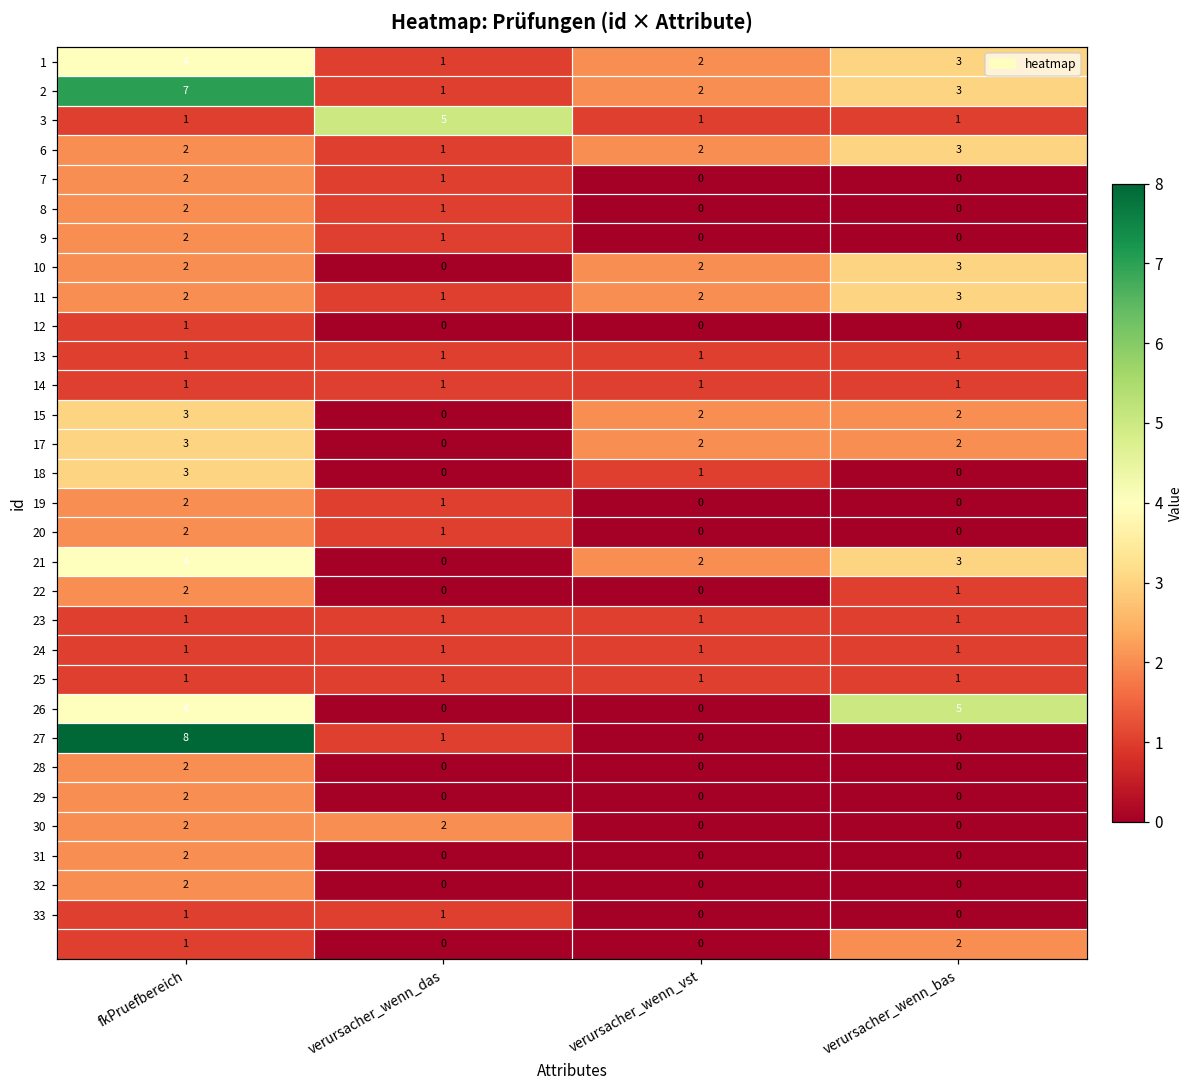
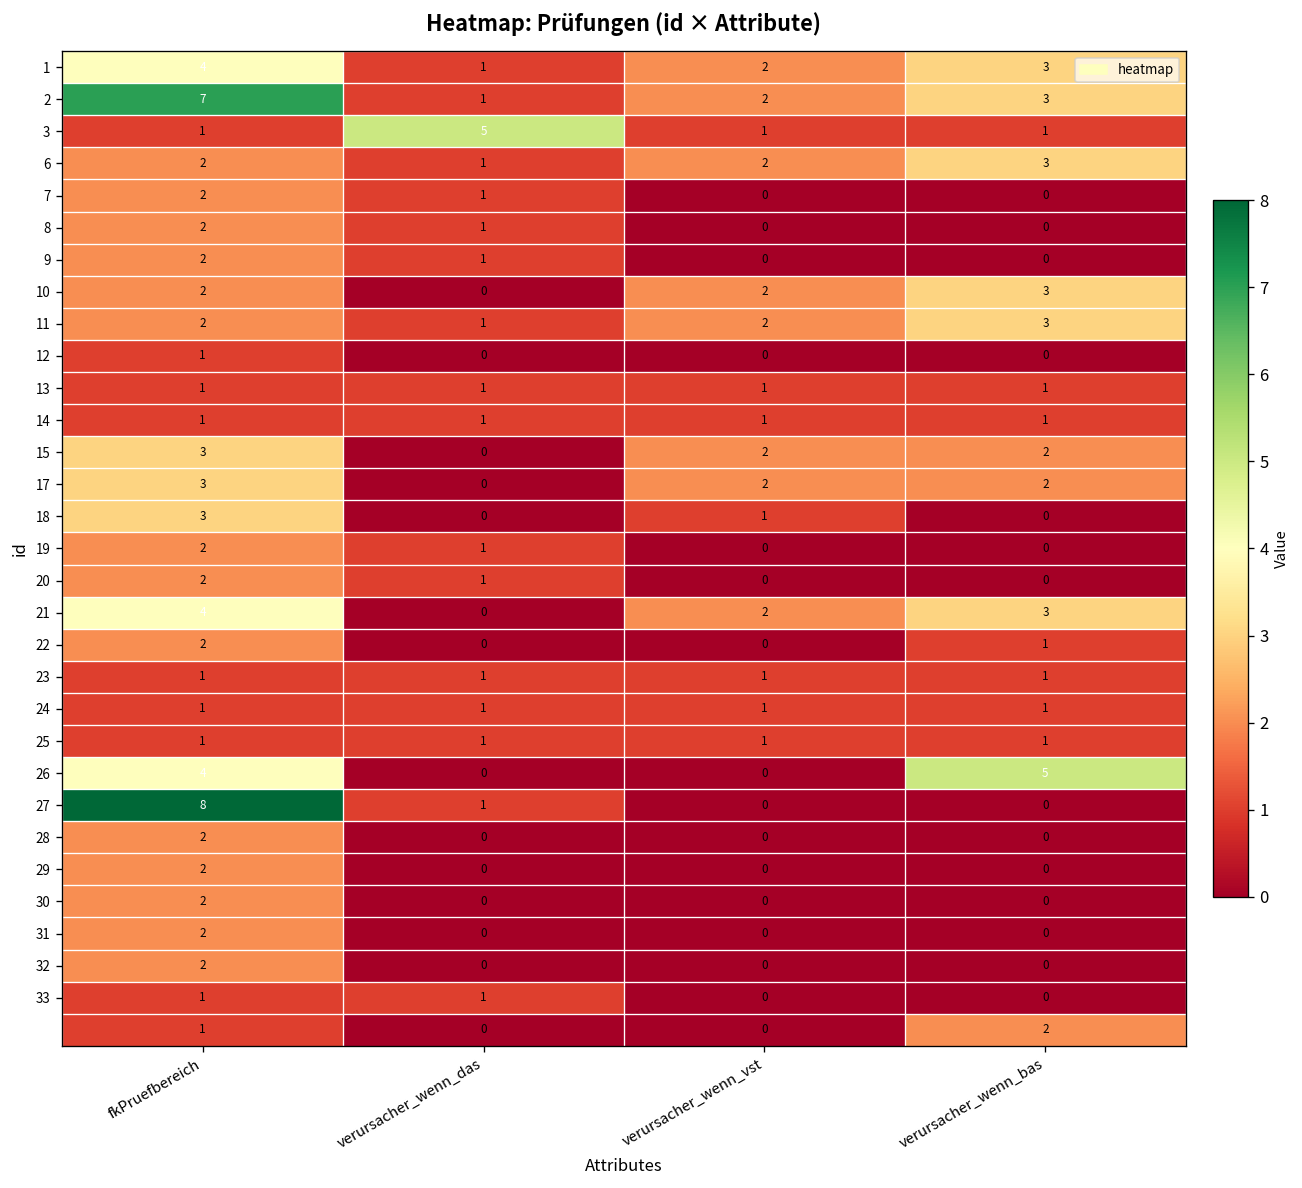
  {
    "1": {
      "fkPruefbereich": 4,
      "verursacher_wenn_das": 1,
      "verursacher_wenn_vst": 2,
      "verursacher_wenn_bas": 3
    },
    "2": {
      "fkPruefbereich": 7,
      "verursacher_wenn_das": 1,
      "verursacher_wenn_vst": 2,
      "verursacher_wenn_bas": 3
    },
    "3": {
      "fkPruefbereich": 1,
      "verursacher_wenn_das": 5,
      "verursacher_wenn_vst": 1,
      "verursacher_wenn_bas": 1
    },
    "6": {
      "fkPruefbereich": 2,
      "verursacher_wenn_das": 1,
      "verursacher_wenn_vst": 2,
      "verursacher_wenn_bas": 3
    },
    "7": {
      "fkPruefbereich": 2,
      "verursacher_wenn_das": 1,
      "verursacher_wenn_vst": 0,
      "verursacher_wenn_bas": 0
    },
    "8": {
      "fkPruefbereich": 2,
      "verursacher_wenn_das": 1,
      "verursacher_wenn_vst": 0,
      "verursacher_wenn_bas": 0
    },
    "9": {
      "fkPruefbereich": 2,
      "verursacher_wenn_das": 1,
      "verursacher_wenn_vst": 0,
      "verursacher_wenn_bas": 0
    },
    "10": {
      "fkPruefbereich": 2,
      "verursacher_wenn_das": 0,
      "verursacher_wenn_vst": 2,
      "verursacher_wenn_bas": 3
    },
    "11": {
      "fkPruefbereich": 2,
      "verursacher_wenn_das": 1,
      "verursacher_wenn_vst": 2,
      "verursacher_wenn_bas": 3
    },
    "12": {
      "fkPruefbereich": 1,
      "verursacher_wenn_das": 0,
      "verursacher_wenn_vst": 0,
      "verursacher_wenn_bas": 0
    },
    "13": {
      "fkPruefbereich": 1,
      "verursacher_wenn_das": 1,
      "verursacher_wenn_vst": 1,
      "verursacher_wenn_bas": 1
    },
    "14": {
      "fkPruefbereich": 1,
      "verursacher_wenn_das": 1,
      "verursacher_wenn_vst": 1,
      "verursacher_wenn_bas": 1
    },
    "15": {
      "fkPruefbereich": 3,
      "verursacher_wenn_das": 0,
      "verursacher_wenn_vst": 2,
      "verursacher_wenn_bas": 2
    },
    "17": {
      "fkPruefbereich": 3,
      "verursacher_wenn_das": 0,
      "verursacher_wenn_vst": 2,
      "verursacher_wenn_bas": 2
    },
    "18": {
      "fkPruefbereich": 3,
      "verursacher_wenn_das": 0,
      "verursacher_wenn_vst": 1,
      "verursacher_wenn_bas": 0
    },
    "19": {
      "fkPruefbereich": 2,
      "verursacher_wenn_das": 1,
      "verursacher_wenn_vst": 0,
      "verursacher_wenn_bas": 0
    },
    "20": {
      "fkPruefbereich": 2,
      "verursacher_wenn_das": 1,
      "verursacher_wenn_vst": 0,
      "verursacher_wenn_bas": 0
    },
    "21": {
      "fkPruefbereich": 4,
      "verursacher_wenn_das": 0,
      "verursacher_wenn_vst": 2,
      "verursacher_wenn_bas": 3
    },
    "22": {
      "fkPruefbereich": 2,
      "verursacher_wenn_das": 0,
      "verursacher_wenn_vst": 0,
      "verursacher_wenn_bas": 1
    },
    "23": {
      "fkPruefbereich": 1,
      "verursacher_wenn_das": 1,
      "verursacher_wenn_vst": 1,
      "verursacher_wenn_bas": 1
    },
    "24": {
      "fkPruefbereich": 1,
      "verursacher_wenn_das": 1,
      "verursacher_wenn_vst": 1,
      "verursacher_wenn_bas": 1
    },
    "25": {
      "fkPruefbereich": 1,
      "verursacher_wenn_das": 1,
      "verursacher_wenn_vst": 1,
      "verursacher_wenn_bas": 1
    },
    "26": {
      "fkPruefbereich": 4,
      "verursacher_wenn_das": 0,
      "verursacher_wenn_vst": 0,
      "verursacher_wenn_bas": 5
    },
    "27": {
      "fkPruefbereich": 8,
      "verursacher_wenn_das": 1,
      "verursacher_wenn_vst": 0,
      "verursacher_wenn_bas": 0
    },
    "28": {
      "fkPruefbereich": 2,
      "verursacher_wenn_das": 0,
      "verursacher_wenn_vst": 0,
      "verursacher_wenn_bas": 0
    },
    "29": {
      "fkPruefbereich": 2,
      "verursacher_wenn_das": 0,
      "verursacher_wenn_vst": 0,
      "verursacher_wenn_bas": 0
    },
    "30": {
      "fkPruefbereich": 2,
-     "verursacher_wenn_das": 2,
+     "verursacher_wenn_das": 0,
      "verursacher_wenn_vst": 0,
      "verursacher_wenn_bas": 0
    },
    "31": {
      "fkPruefbereich": 2,
      "verursacher_wenn_das": 0,
      "verursacher_wenn_vst": 0,
      "verursacher_wenn_bas": 0
    },
    "32": {
      "fkPruefbereich": 2,
      "verursacher_wenn_das": 0,
      "verursacher_wenn_vst": 0,
      "verursacher_wenn_bas": 0
    },
    "33": {
      "fkPruefbereich": 1,
      "verursacher_wenn_das": 1,
      "verursacher_wenn_vst": 0,
      "verursacher_wenn_bas": 0
    }
  }
